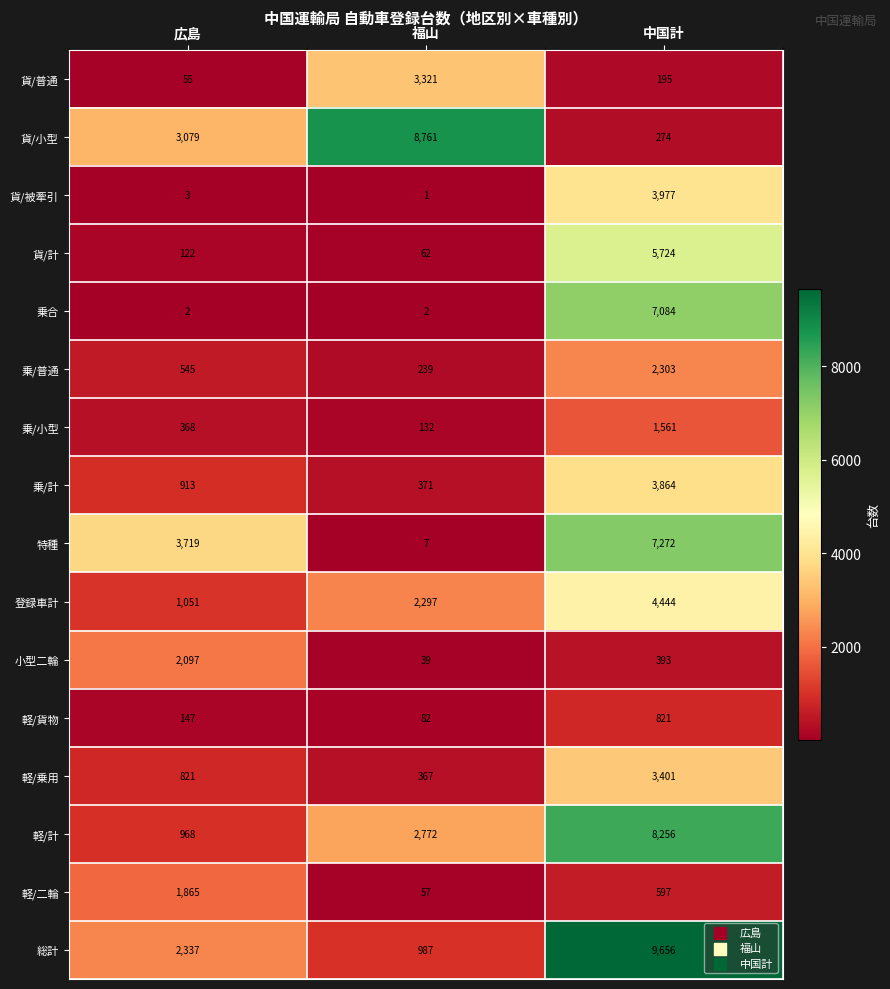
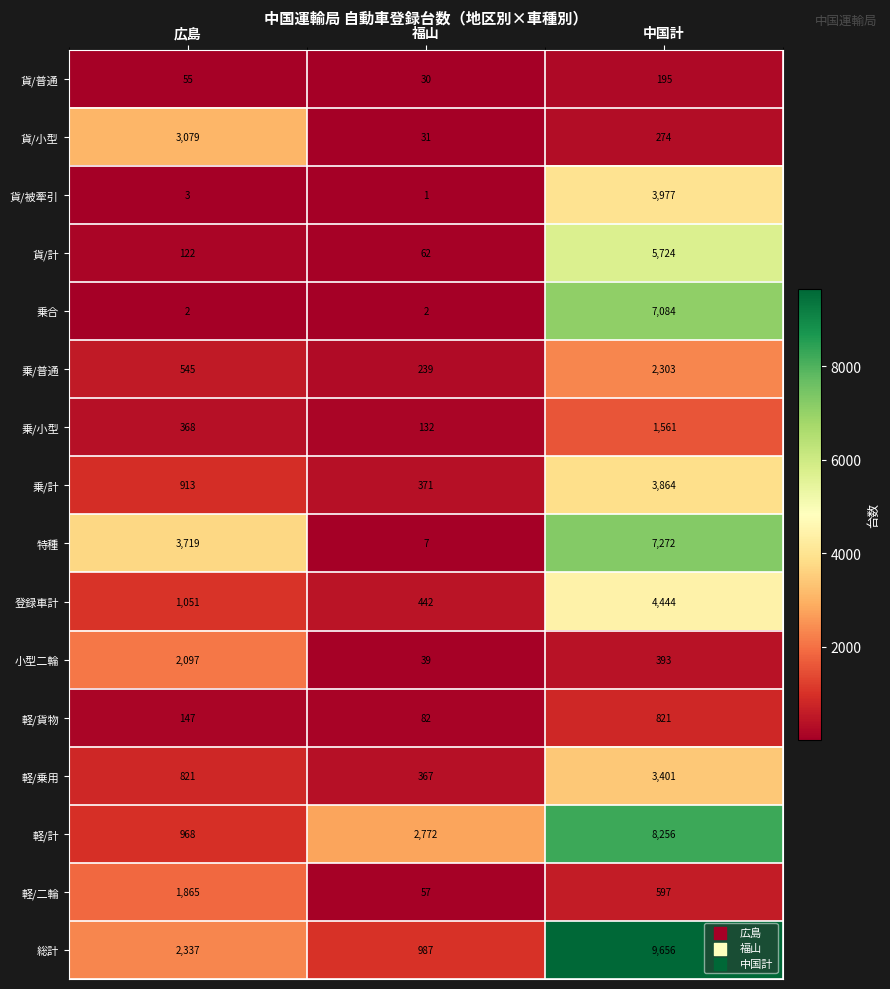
  {
    "貨/普通": {
      "広島": "55",
-     "福山": "3,321",
+     "福山": "30",
      "中国計": "195"
    },
    "貨/小型": {
      "広島": "3,079",
-     "福山": "8,761",
+     "福山": "31",
      "中国計": "274"
    },
    "貨/被牽引": {
      "広島": "3",
      "福山": "1",
      "中国計": "3,977"
    },
    "貨/計": {
      "広島": "122",
      "福山": "62",
      "中国計": "5,724"
    },
    "乗合": {
      "広島": "2",
      "福山": "2",
      "中国計": "7,084"
    },
    "乗/普通": {
      "広島": "545",
      "福山": "239",
      "中国計": "2,303"
    },
    "乗/小型": {
      "広島": "368",
      "福山": "132",
      "中国計": "1,561"
    },
    "乗/計": {
      "広島": "913",
      "福山": "371",
      "中国計": "3,864"
    },
    "特種": {
      "広島": "3,719",
      "福山": "7",
      "中国計": "7,272"
    },
    "登録車計": {
      "広島": "1,051",
-     "福山": "2,297",
+     "福山": "442",
      "中国計": "4,444"
    },
    "小型二輪": {
      "広島": "2,097",
      "福山": "39",
      "中国計": "393"
    },
    "軽/貨物": {
      "広島": "147",
      "福山": "82",
      "中国計": "821"
    },
    "軽/乗用": {
      "広島": "821",
      "福山": "367",
      "中国計": "3,401"
    },
    "軽/計": {
      "広島": "968",
      "福山": "2,772",
      "中国計": "8,256"
    },
    "軽/二輪": {
      "広島": "1,865",
      "福山": "57",
      "中国計": "597"
    },
    "総計": {
      "広島": "2,337",
      "福山": "987",
      "中国計": "9,656"
    }
  }
